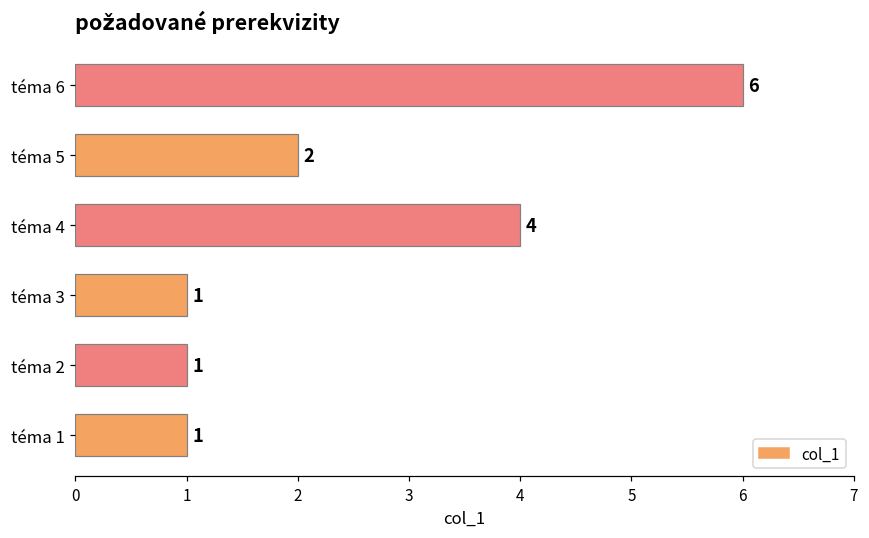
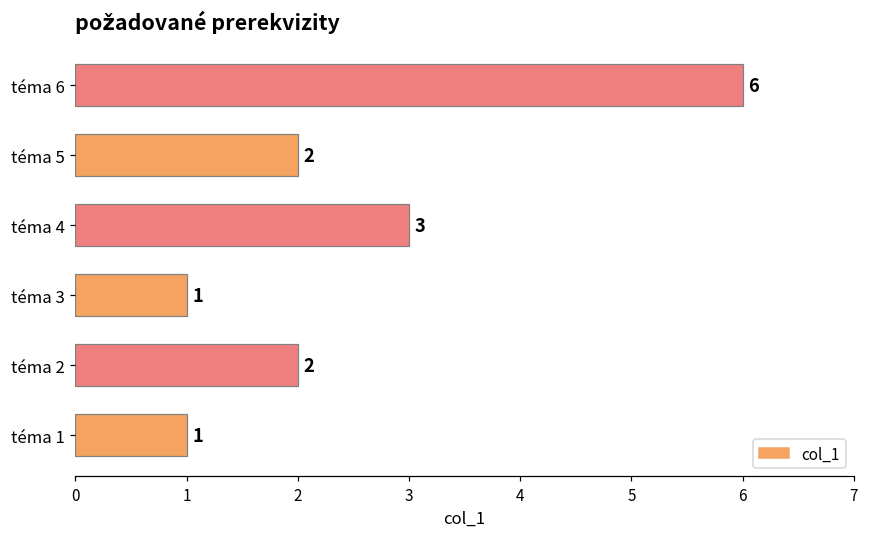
  {
    "téma 6": 6,
    "téma 5": 2,
-   "téma 4": 4,
+   "téma 4": 3,
    "téma 3": 1,
-   "téma 2": 1,
+   "téma 2": 2,
    "téma 1": 1
  }
